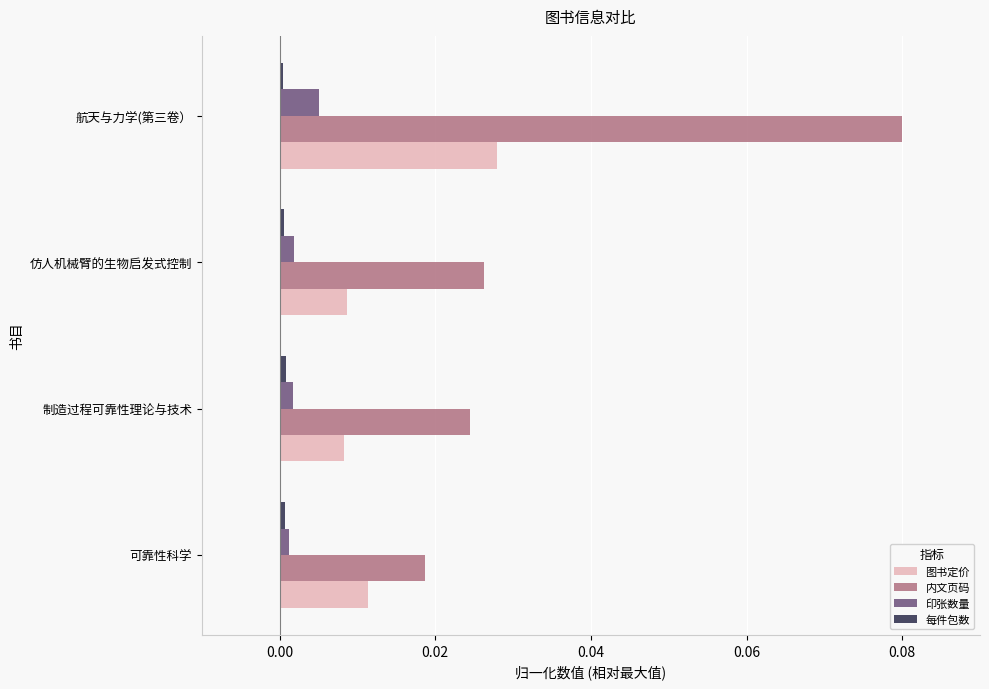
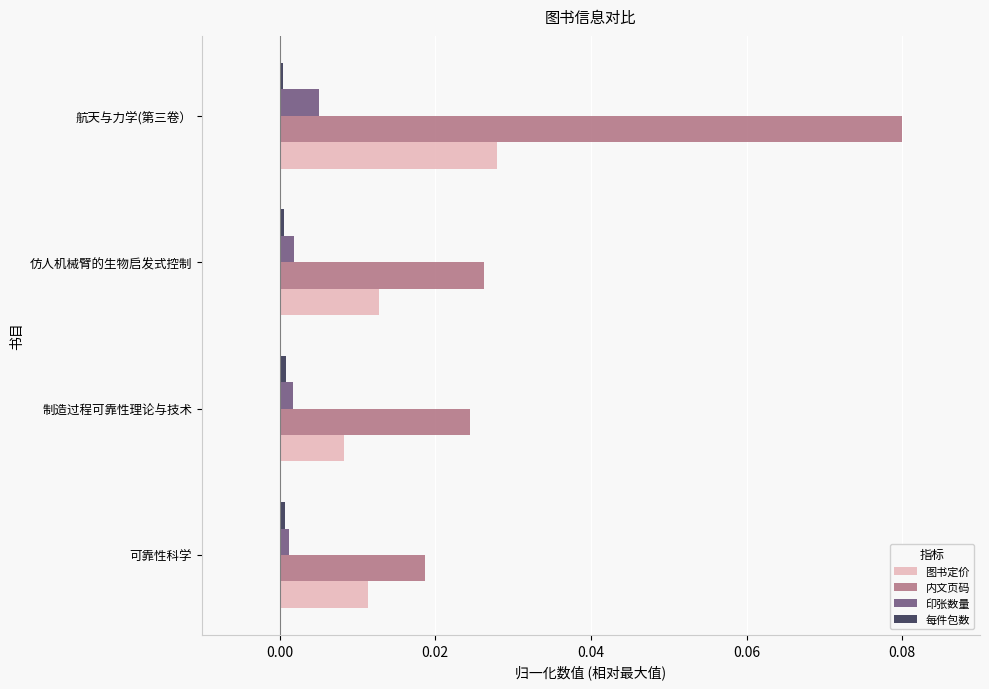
  {
    "图书定价": {
      "航天与力学(第三卷）": 0.028,
-     "仿人机械臂的生物启发式控制": 0.009,
+     "仿人机械臂的生物启发式控制": 0.013,
      "制造过程可靠性理论与技术": 0.008,
      "可靠性科学": 0.011
    },
    "内文页码": {
      "航天与力学(第三卷）": 0.080,
      "仿人机械臂的生物启发式控制": 0.026,
      "制造过程可靠性理论与技术": 0.024,
      "可靠性科学": 0.019
    },
    "印张数量": {
      "航天与力学(第三卷）": 0.005,
      "仿人机械臂的生物启发式控制": 0.002,
      "制造过程可靠性理论与技术": 0.002,
      "可靠性科学": 0.001
    },
    "每件包数": {
      "航天与力学(第三卷）": 0.000,
      "仿人机械臂的生物启发式控制": 0.001,
      "制造过程可靠性理论与技术": 0.001,
      "可靠性科学": 0.001
    }
  }
